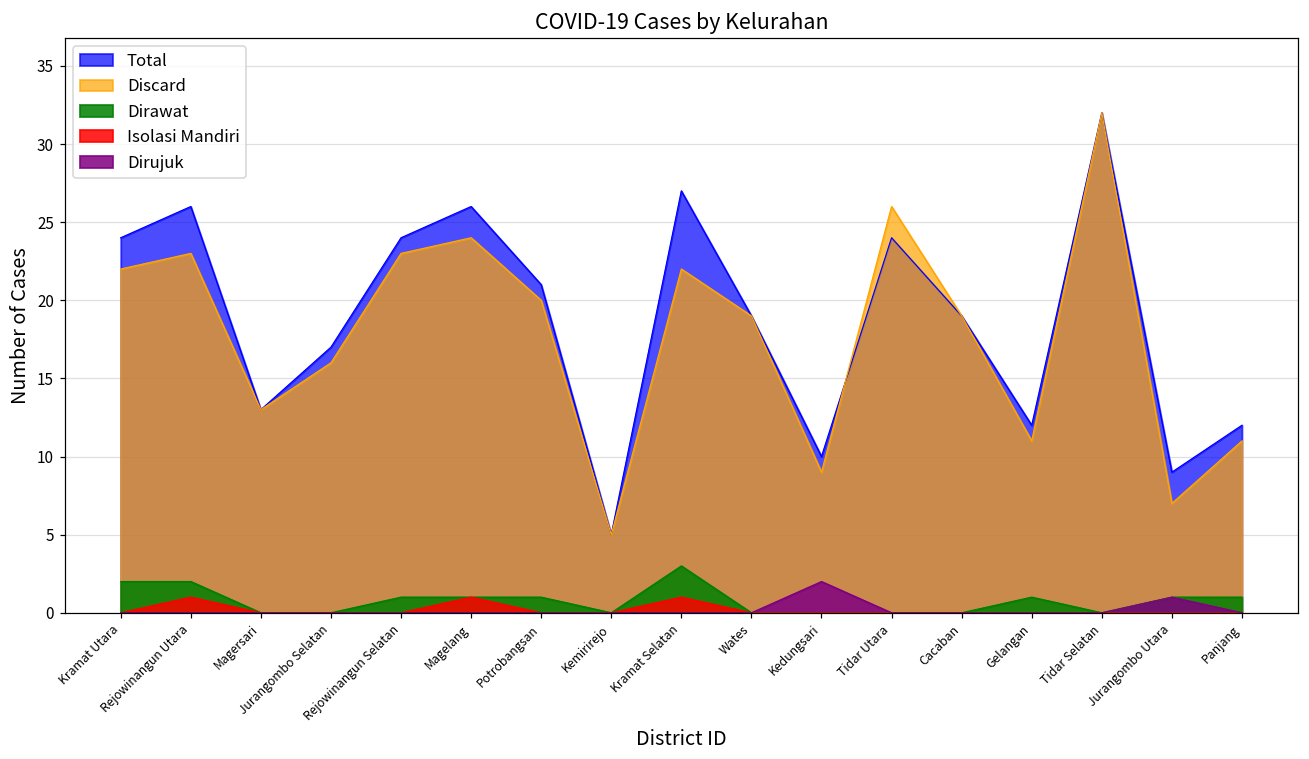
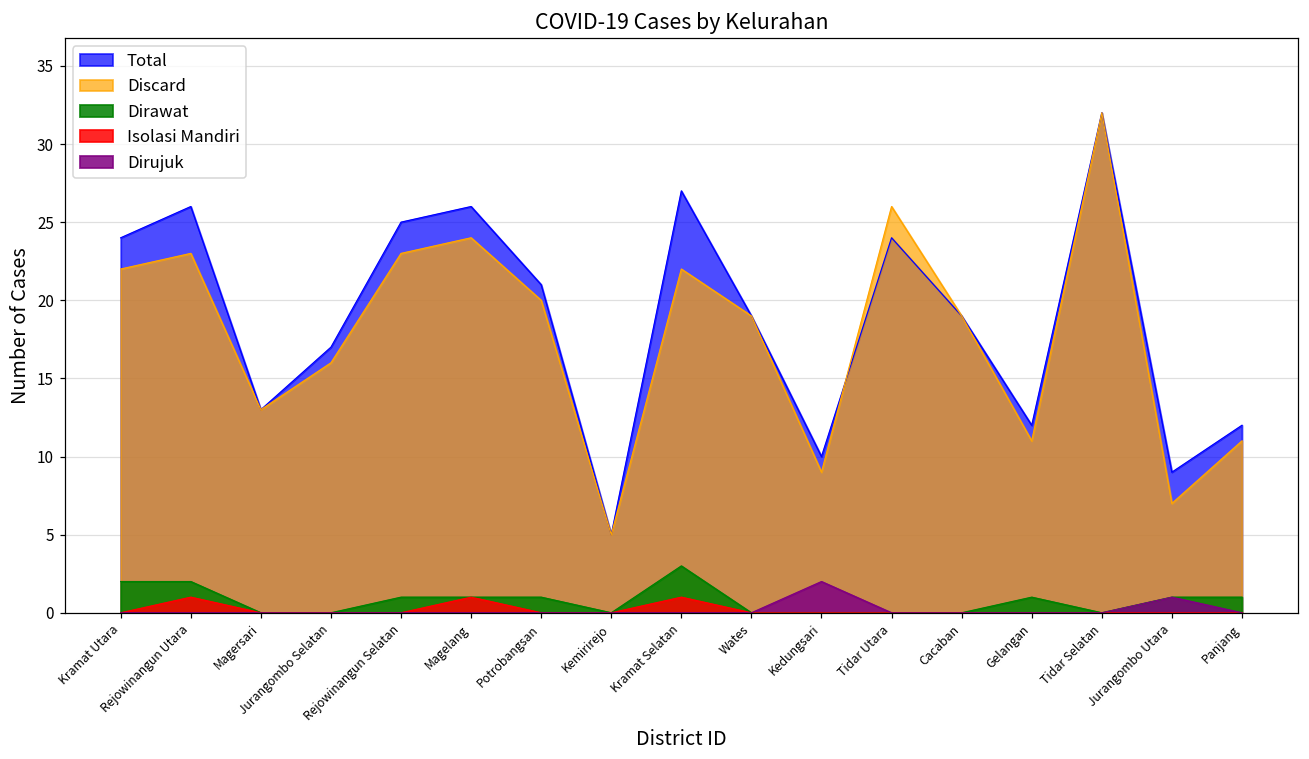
  {
    "Total": {
      "Kramat Utara": 24,
      "Rejowinangun Utara": 26,
      "Jurangombo Selatan": 17,
-     "Rejowinangun Selatan": 24,
+     "Rejowinangun Selatan": 25,
      "Magelang": 26,
      "Potrobangsan": 21,
      "Kramat Selatan": 27,
      "Kedungsari": 10,
      "Tidar Utara": 24,
      "Gelangan": 12,
      "Jurangombo Utara": 9,
      "Panjang": 12
    },
    "Discard": {
      "Kramat Utara": 22,
      "Rejowinangun Utara": 23,
      "Jurangombo Selatan": 16,
      "Rejowinangun Selatan": 23,
      "Magelang": 24,
      "Potrobangsan": 20,
      "Kramat Selatan": 22,
      "Kedungsari": 9,
      "Tidar Utara": 26,
      "Gelangan": 11,
      "Jurangombo Utara": 7,
      "Panjang": 11
    },
    "Dirawat": {
      "Kramat Utara": 2,
      "Rejowinangun Utara": 2,
      "Rejowinangun Selatan": 1,
      "Potrobangsan": 1,
      "Kramat Selatan": 3,
      "Gelangan": 1,
      "Panjang": 1
    },
    "Isolasi Mandiri": {
      "Rejowinangun Utara": 1,
      "Kramat Selatan": 1,
      "Jurangombo Utara": 0
    },
    "Dirujuk": {
      "Rejowinangun Utara": 0,
      "Magelang": 0,
      "Kramat Selatan": 0,
      "Kedungsari": 2
    }
  }
